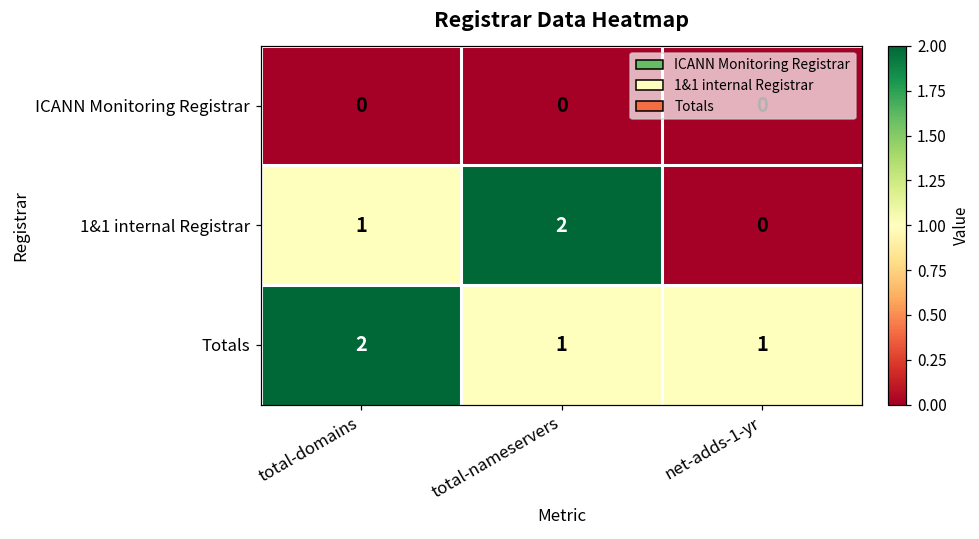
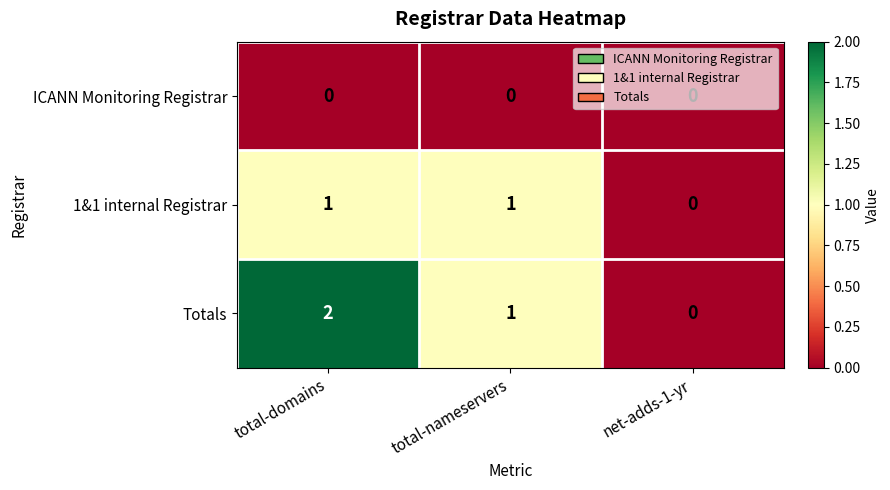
  {
    "ICANN Monitoring Registrar": {
      "total-domains": 0,
      "total-nameservers": 0
    },
    "1&1 internal Registrar": {
      "total-domains": 1,
-     "total-nameservers": 2,
+     "total-nameservers": 1,
      "net-adds-1-yr": 0
    },
    "Totals": {
      "total-domains": 2,
      "total-nameservers": 1,
-     "net-adds-1-yr": 1
+     "net-adds-1-yr": 0
    }
  }
